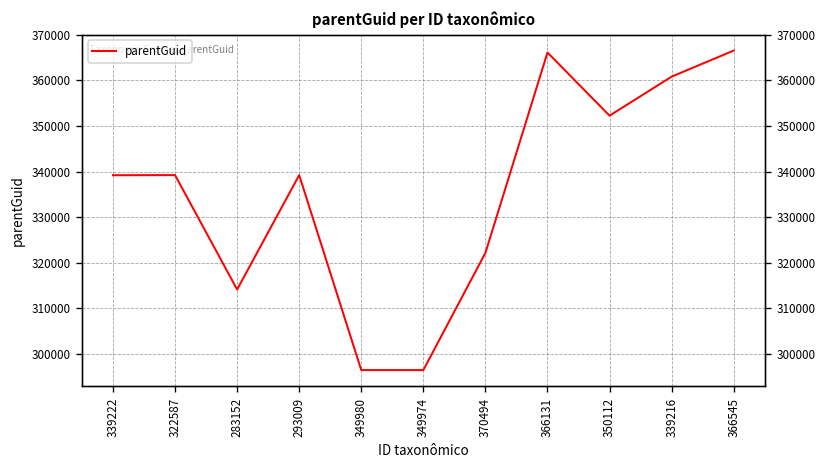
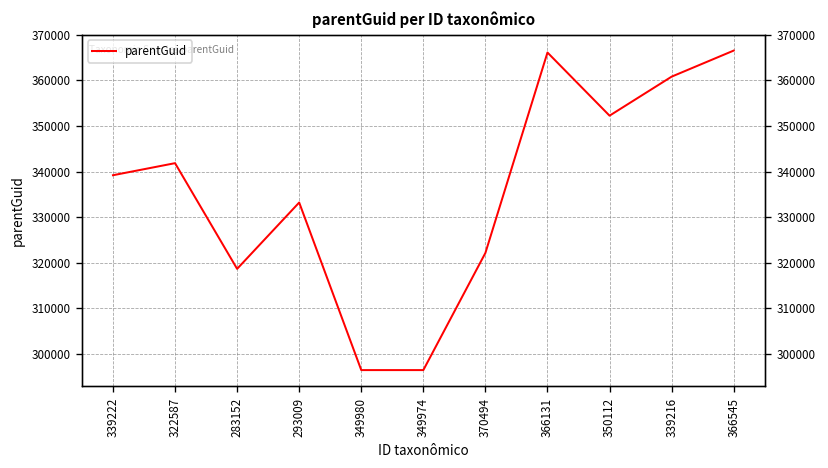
  {
    "339222": 339000,
-   "322587": 339000,
-   "283152": 314000,
-   "293009": 339000,
+   "322587": 342000,
+   "283152": 319000,
+   "293009": 333000,
    "349980": 296000,
    "349974": 296000,
    "370494": 322000,
    "366131": 366000,
    "350112": 352000,
    "339216": 361000,
    "366545": 367000
  }
